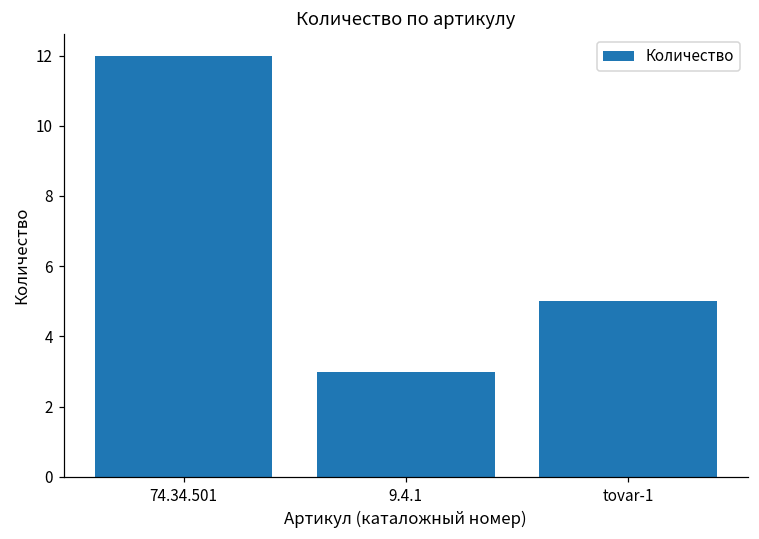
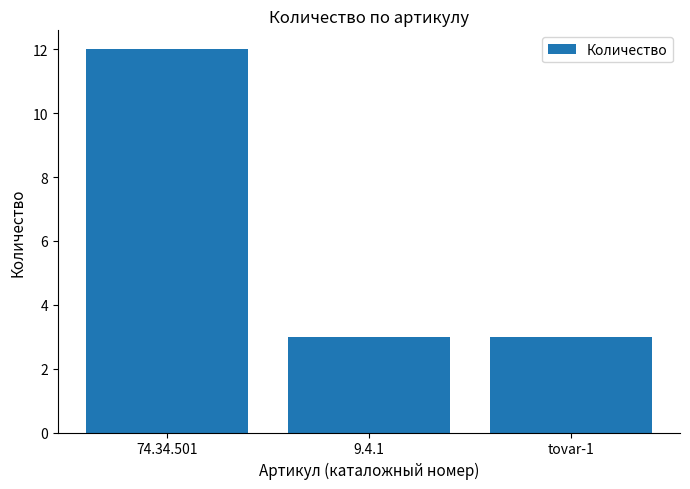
  {
    "74.34.501": 12,
    "9.4.1": 3,
-   "tovar-1": 5
+   "tovar-1": 3
  }
